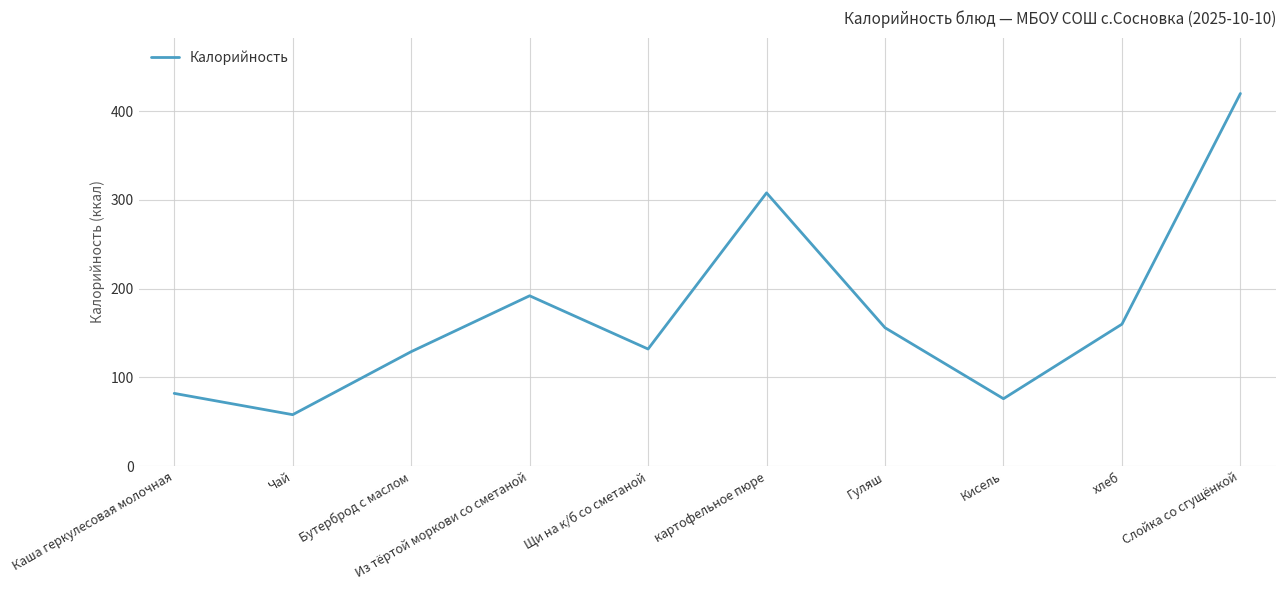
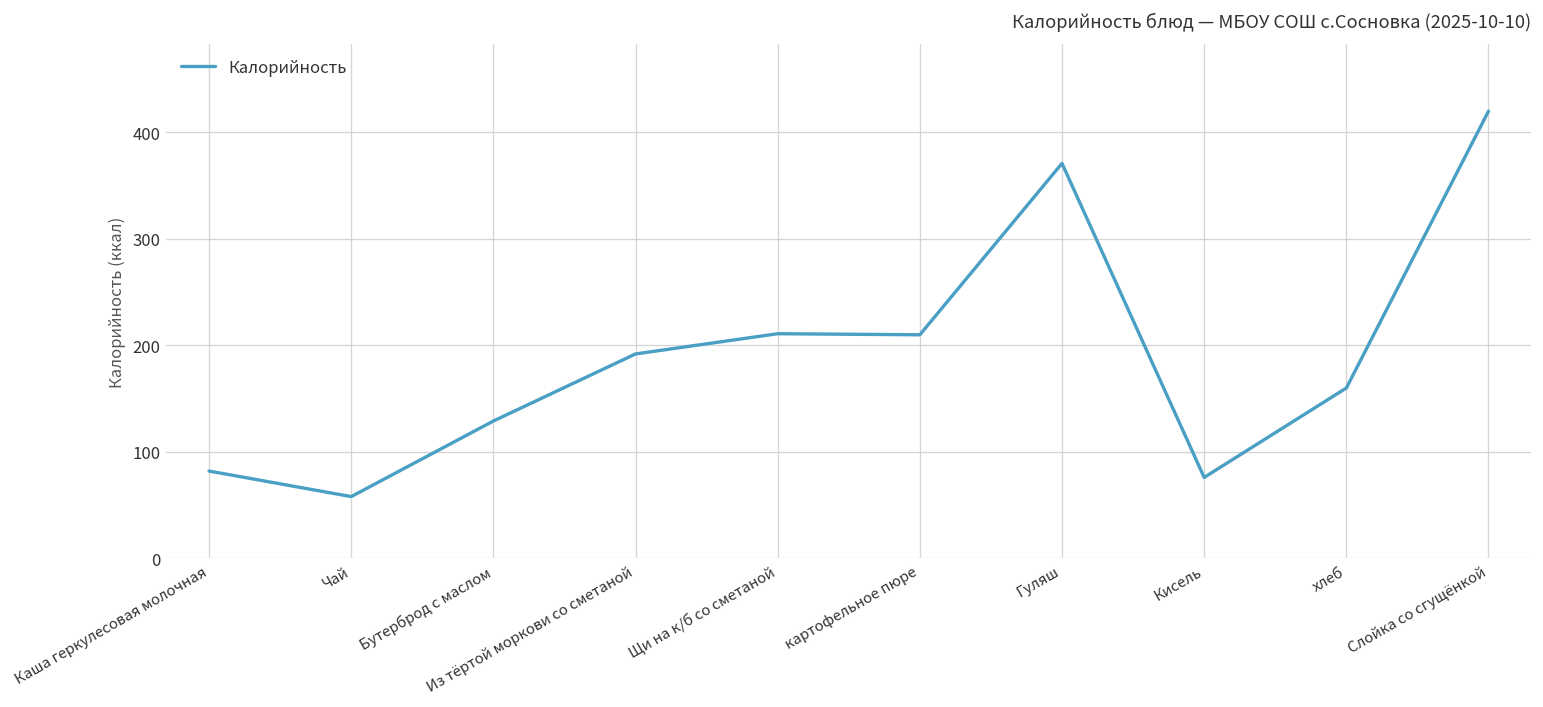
  {
    "Каша геркулесовая молочная": 80,
    "Чай": 60,
    "Бутерброд с маслом": 130,
    "Из тёртой моркови со сметаной": 190,
-   "Щи на к/б со сметаной": 130,
-   "картофельное пюре": 310,
-   "Гуляш": 160,
+   "Щи на к/б со сметаной": 210,
+   "картофельное пюре": 210,
+   "Гуляш": 370,
    "Кисель": 80,
    "хлеб": 160,
    "Слойка со сгущёнкой": 420
  }
